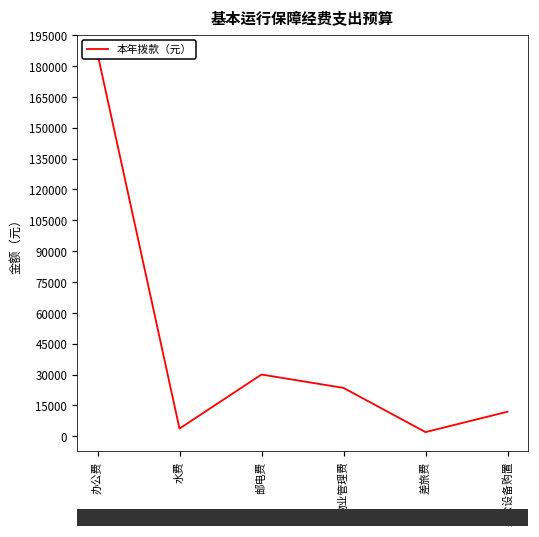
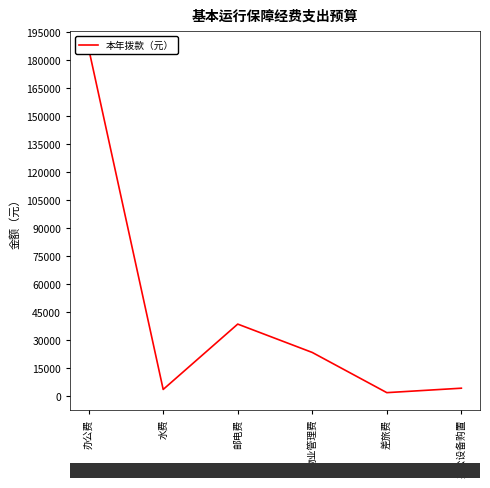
  {
    "水费": 4000,
-   "邮电费": 30000,
+   "邮电费": 39000,
    "物业管理费": 23000,
    "差旅费": 2000,
-   "办公设备购置": 12000
+   "办公设备购置": 4000
  }
